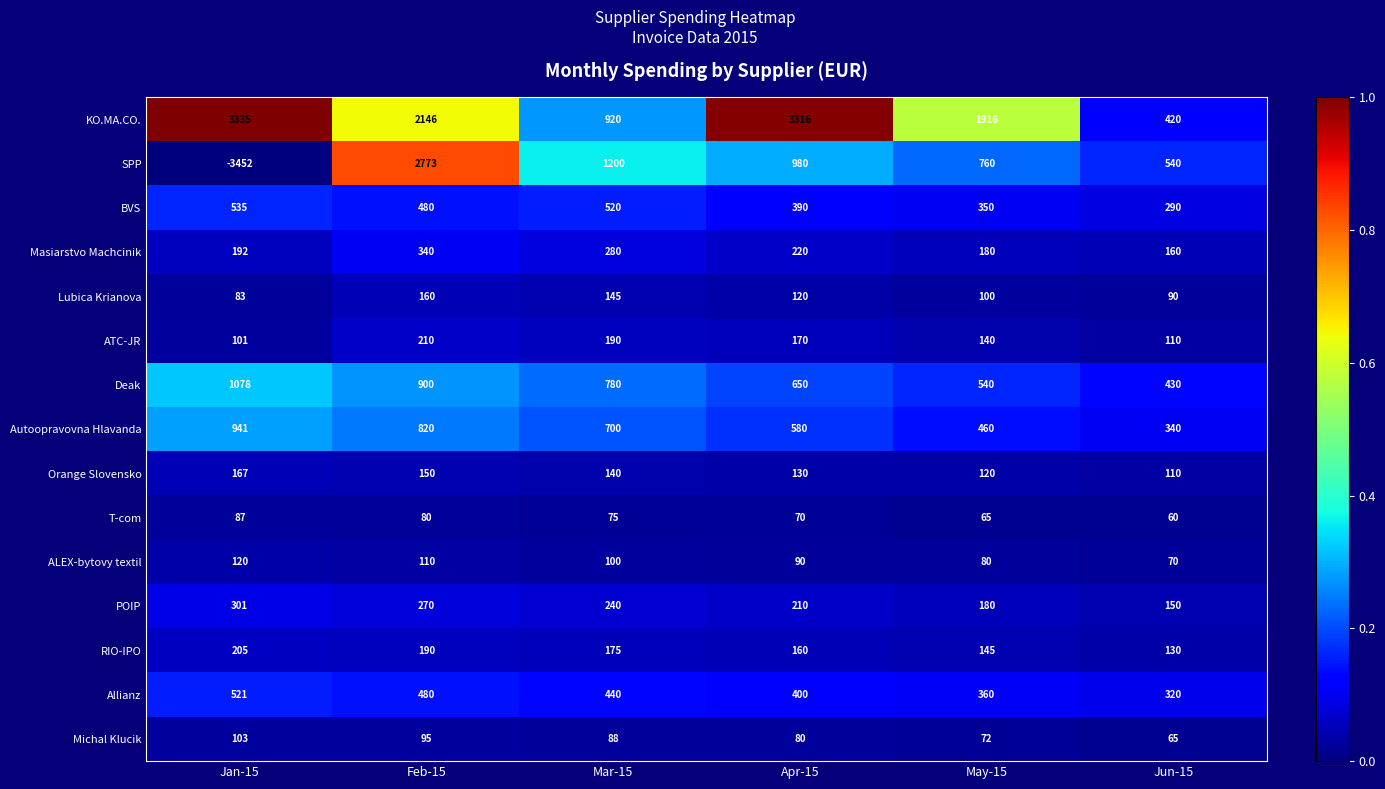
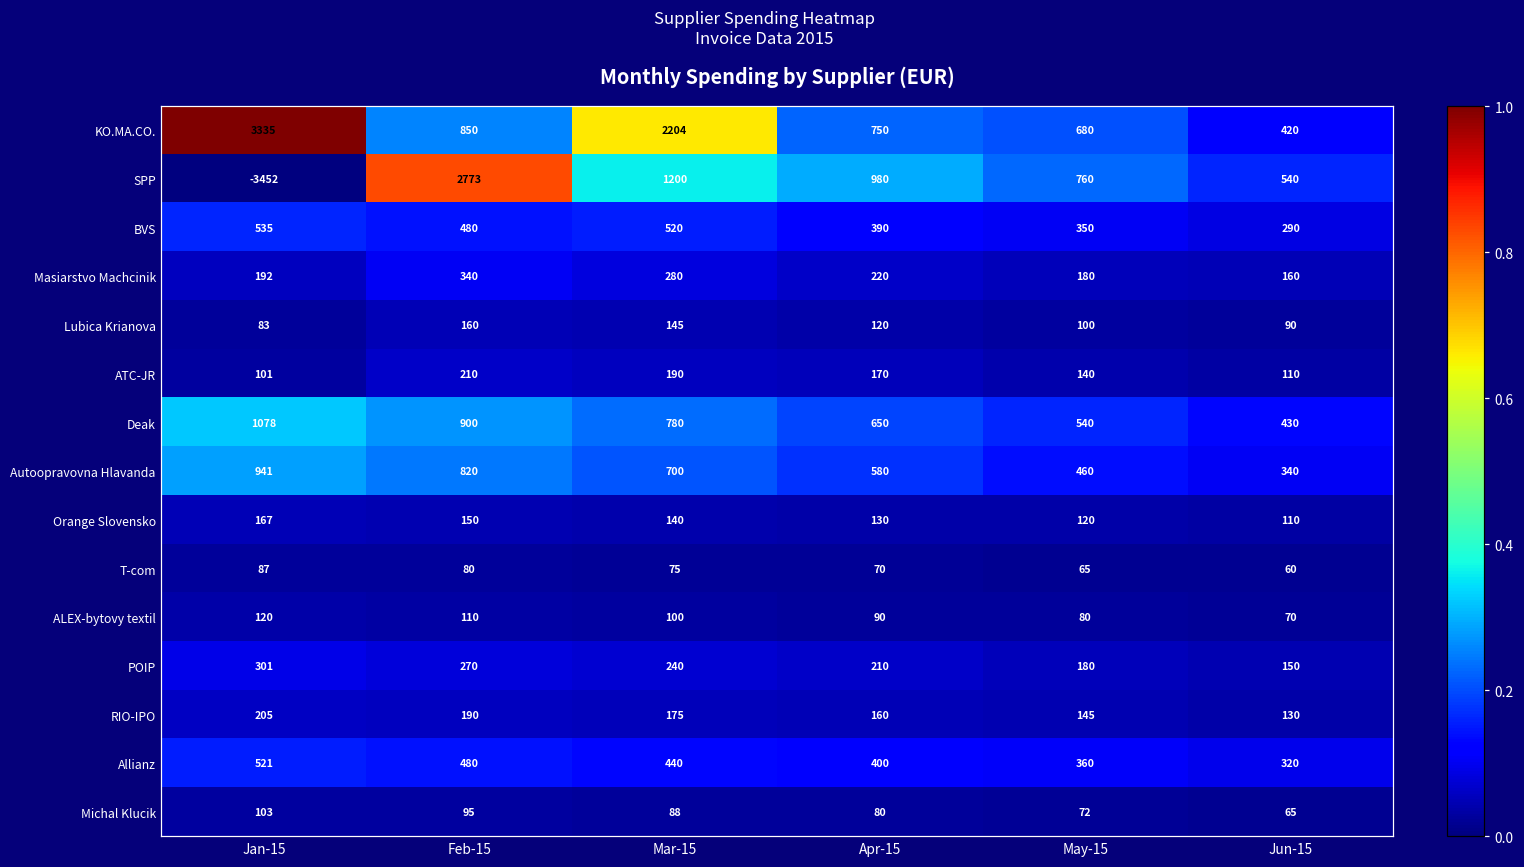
  {
    "KO.MA.CO.": {
      "Jan-15": 3335,
-     "Feb-15": 2146,
-     "Mar-15": 920,
-     "Apr-15": 3316,
-     "May-15": 1916,
+     "Feb-15": 850,
+     "Mar-15": 2204,
+     "Apr-15": 750,
+     "May-15": 680,
      "Jun-15": 420
    },
    "SPP": {
      "Jan-15": -3452,
      "Feb-15": 2773,
      "Mar-15": 1200,
      "Apr-15": 980,
      "May-15": 760,
      "Jun-15": 540
    },
    "BVS": {
      "Jan-15": 535,
      "Feb-15": 480,
      "Mar-15": 520,
      "Apr-15": 390,
      "May-15": 350,
      "Jun-15": 290
    },
    "Masiarstvo Machcinik": {
      "Jan-15": 192,
      "Feb-15": 340,
      "Mar-15": 280,
      "Apr-15": 220,
      "May-15": 180,
      "Jun-15": 160
    },
    "Lubica Krianova": {
      "Jan-15": 83,
      "Feb-15": 160,
      "Mar-15": 145,
      "Apr-15": 120,
      "May-15": 100,
      "Jun-15": 90
    },
    "ATC-JR": {
      "Jan-15": 101,
      "Feb-15": 210,
      "Mar-15": 190,
      "Apr-15": 170,
      "May-15": 140,
      "Jun-15": 110
    },
    "Deak": {
      "Jan-15": 1078,
      "Feb-15": 900,
      "Mar-15": 780,
      "Apr-15": 650,
      "May-15": 540,
      "Jun-15": 430
    },
    "Autoopravovna Hlavanda": {
      "Jan-15": 941,
      "Feb-15": 820,
      "Mar-15": 700,
      "Apr-15": 580,
      "May-15": 460,
      "Jun-15": 340
    },
    "Orange Slovensko": {
      "Jan-15": 167,
      "Feb-15": 150,
      "Mar-15": 140,
      "Apr-15": 130,
      "May-15": 120,
      "Jun-15": 110
    },
    "T-com": {
      "Jan-15": 87,
      "Feb-15": 80,
      "Mar-15": 75,
      "Apr-15": 70,
      "May-15": 65,
      "Jun-15": 60
    },
    "ALEX-bytovy textil": {
      "Jan-15": 120,
      "Feb-15": 110,
      "Mar-15": 100,
      "Apr-15": 90,
      "May-15": 80,
      "Jun-15": 70
    },
    "POIP": {
      "Jan-15": 301,
      "Feb-15": 270,
      "Mar-15": 240,
      "Apr-15": 210,
      "May-15": 180,
      "Jun-15": 150
    },
    "RIO-IPO": {
      "Jan-15": 205,
      "Feb-15": 190,
      "Mar-15": 175,
      "Apr-15": 160,
      "May-15": 145,
      "Jun-15": 130
    },
    "Allianz": {
      "Jan-15": 521,
      "Feb-15": 480,
      "Mar-15": 440,
      "Apr-15": 400,
      "May-15": 360,
      "Jun-15": 320
    },
    "Michal Klucik": {
      "Jan-15": 103,
      "Feb-15": 95,
      "Mar-15": 88,
      "Apr-15": 80,
      "May-15": 72,
      "Jun-15": 65
    }
  }
